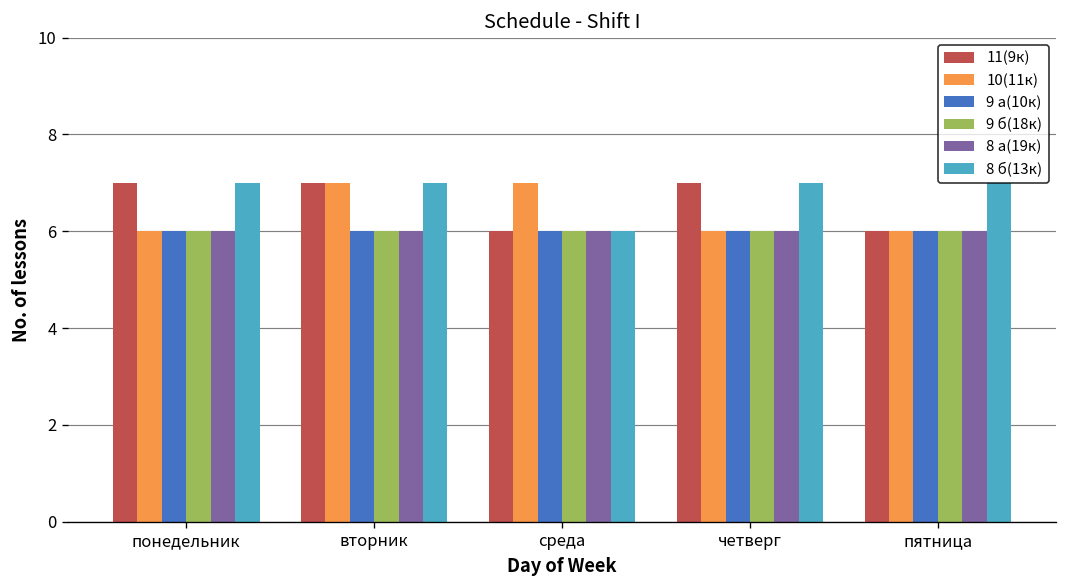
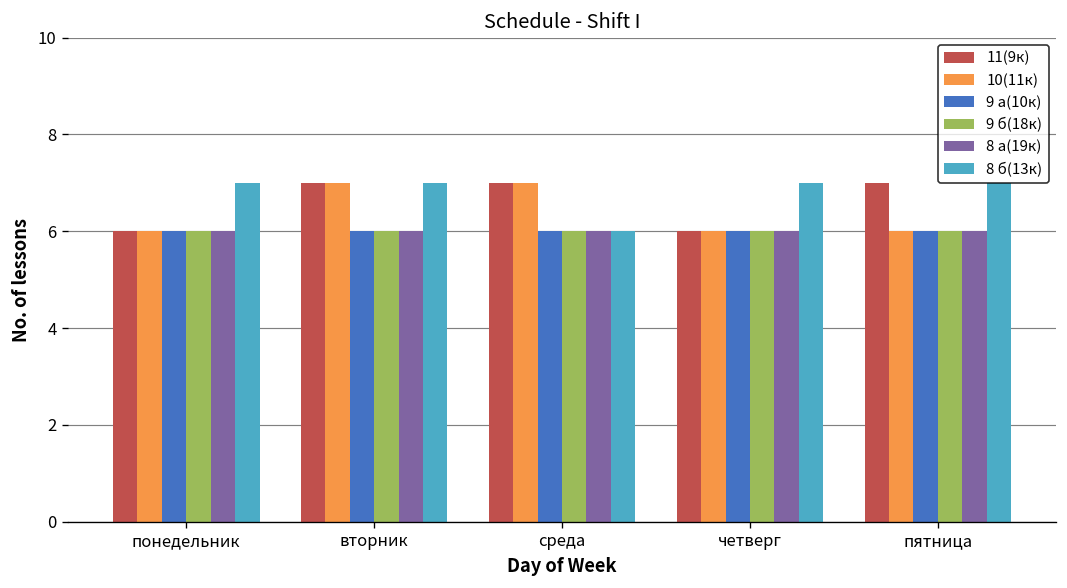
  {
    "11(9к)": {
-     "понедельник": 7,
+     "понедельник": 6,
      "вторник": 7,
-     "среда": 6,
-     "четверг": 7,
-     "пятница": 6
+     "среда": 7,
+     "четверг": 6,
+     "пятница": 7
    },
    "10(11к)": {
      "понедельник": 6,
      "вторник": 7,
      "среда": 7,
      "четверг": 6,
      "пятница": 6
    },
    "9 б(18к)": {
      "понедельник": 6,
      "вторник": 6,
      "среда": 6,
      "четверг": 6,
      "пятница": 6
    },
    "8 а(19к)": {
      "понедельник": 6,
      "вторник": 6,
      "среда": 6,
      "четверг": 6,
      "пятница": 6
    }
  }
